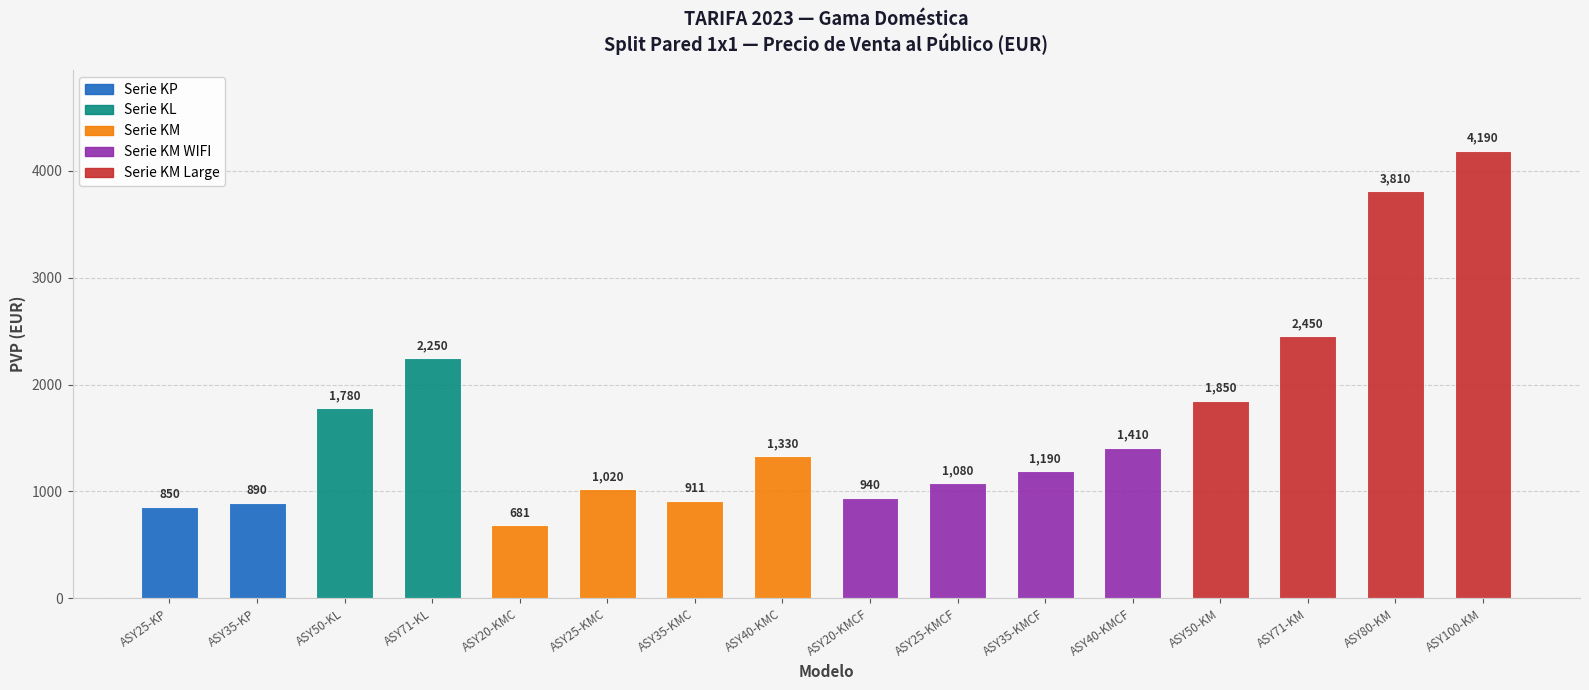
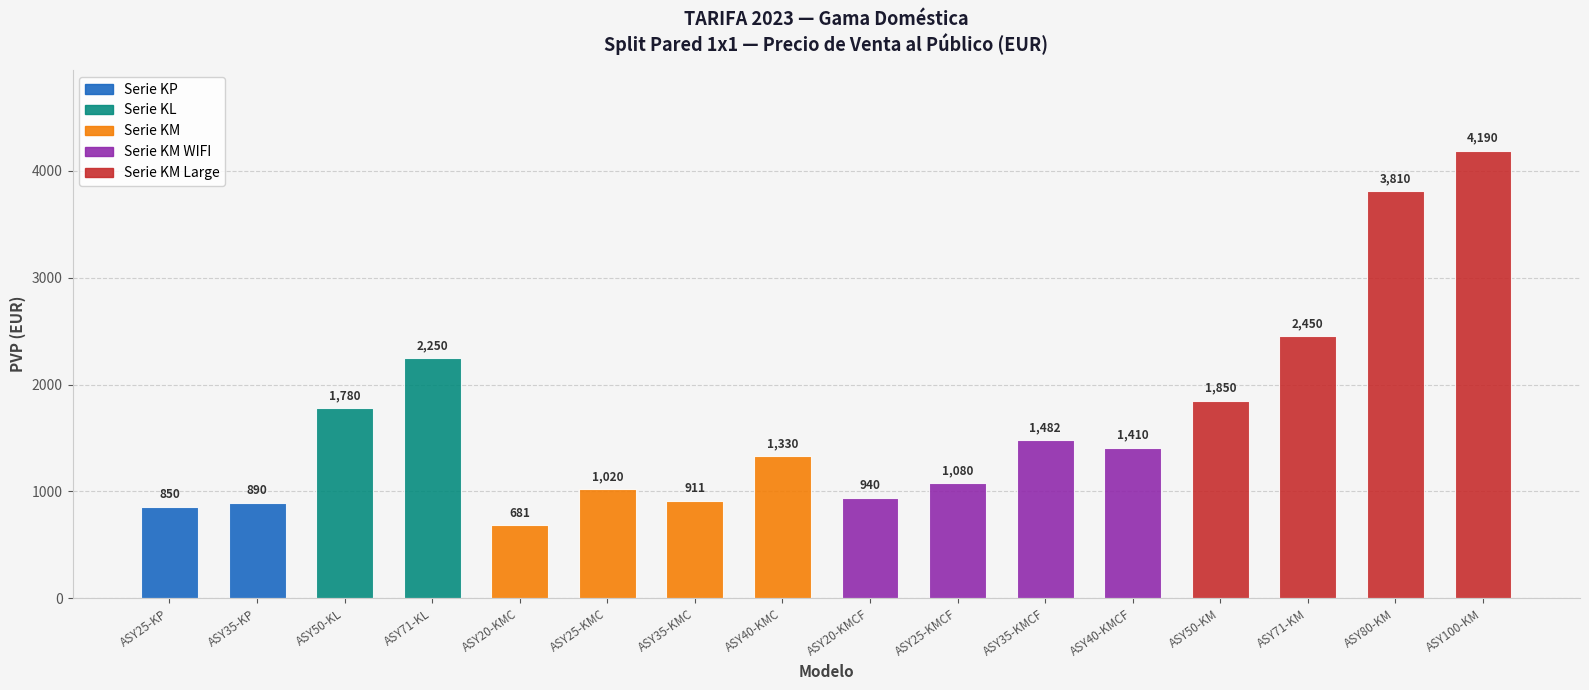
  {
    "ASY25-KP": "850",
    "ASY35-KP": "890",
    "ASY50-KL": "1,780",
    "ASY71-KL": "2,250",
    "ASY20-KMC": "681",
    "ASY25-KMC": "1,020",
    "ASY35-KMC": "911",
    "ASY40-KMC": "1,330",
    "ASY20-KMCF": "940",
    "ASY25-KMCF": "1,080",
-   "ASY35-KMCF": "1,190",
+   "ASY35-KMCF": "1,482",
    "ASY40-KMCF": "1,410",
    "ASY50-KM": "1,850",
    "ASY71-KM": "2,450",
    "ASY80-KM": "3,810",
    "ASY100-KM": "4,190"
  }
